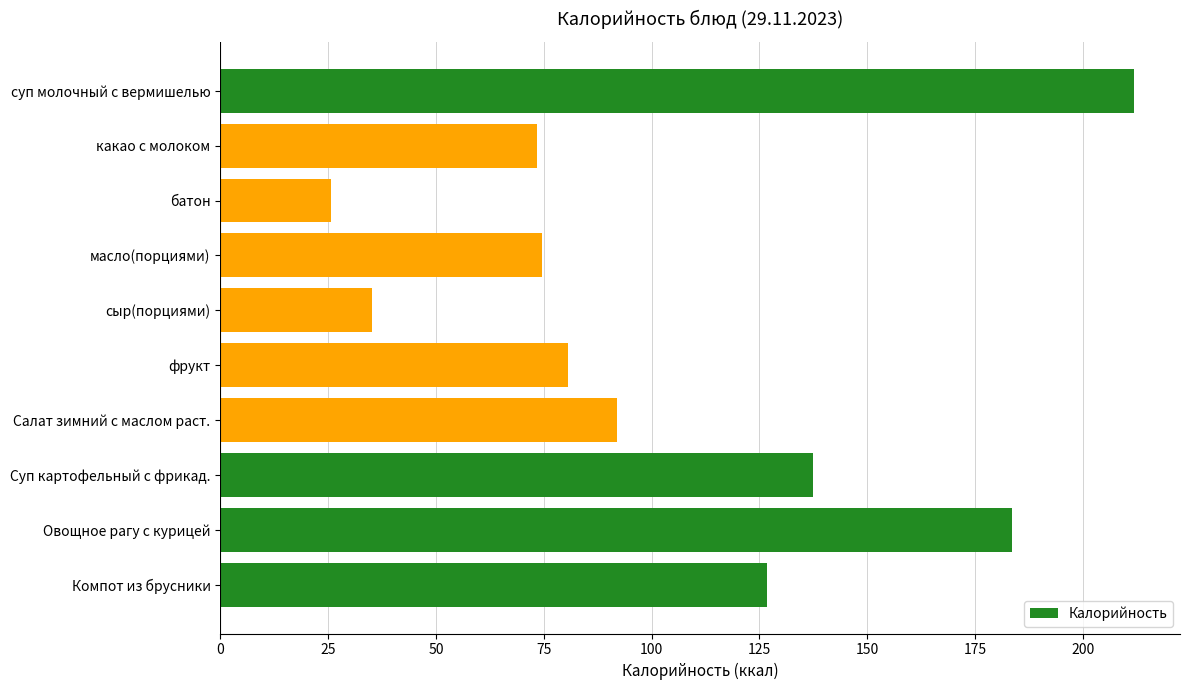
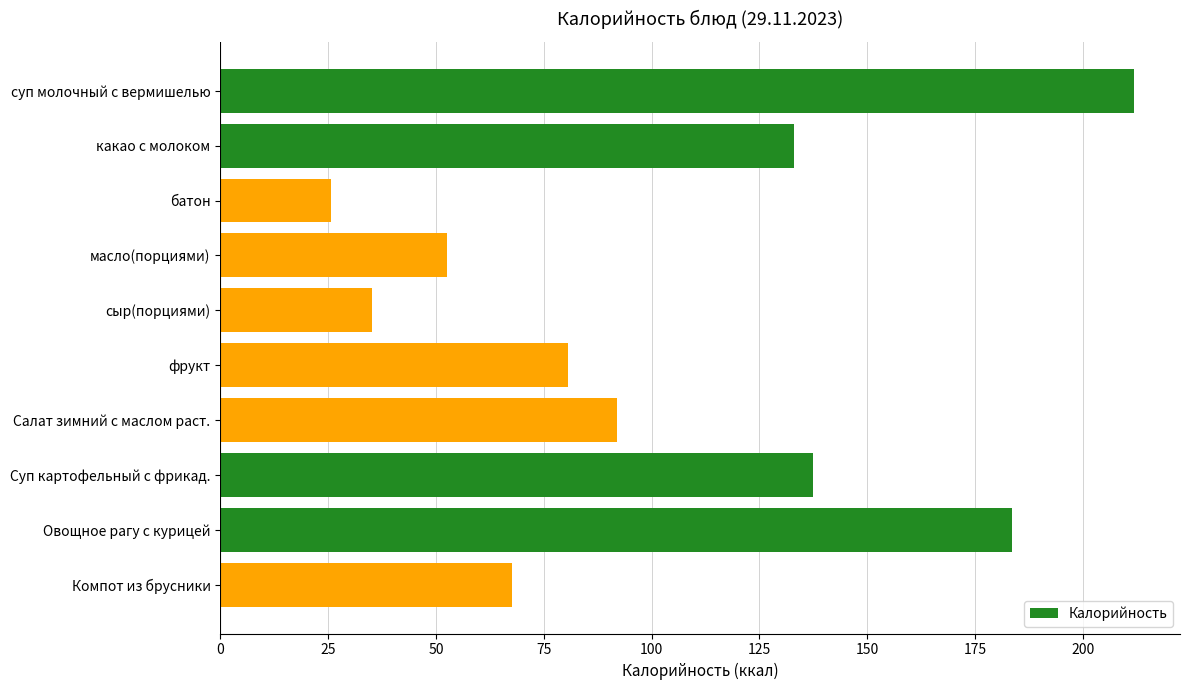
  {
    "суп молочный с вермишелью": 212,
-   "какао с молоком": 74,
+   "какао с молоком": 133,
    "батон": 26,
-   "масло(порциями)": 75,
+   "масло(порциями)": 53,
    "сыр(порциями)": 35,
    "фрукт": 81,
    "Салат зимний с маслом раст.": 92,
    "Суп картофельный с фрикад.": 137,
    "Овощное рагу с курицей": 184,
-   "Компот из брусники": 127
+   "Компот из брусники": 68
  }
